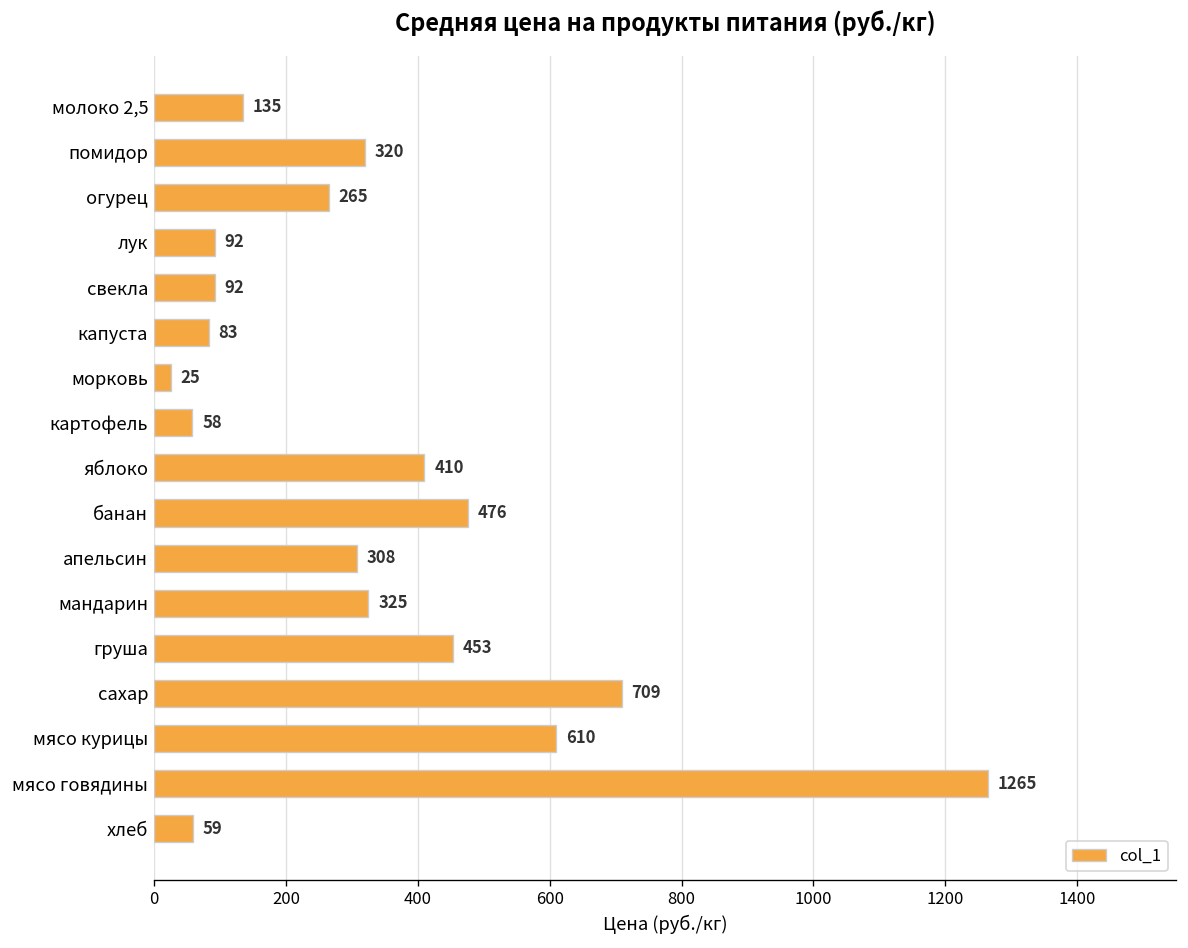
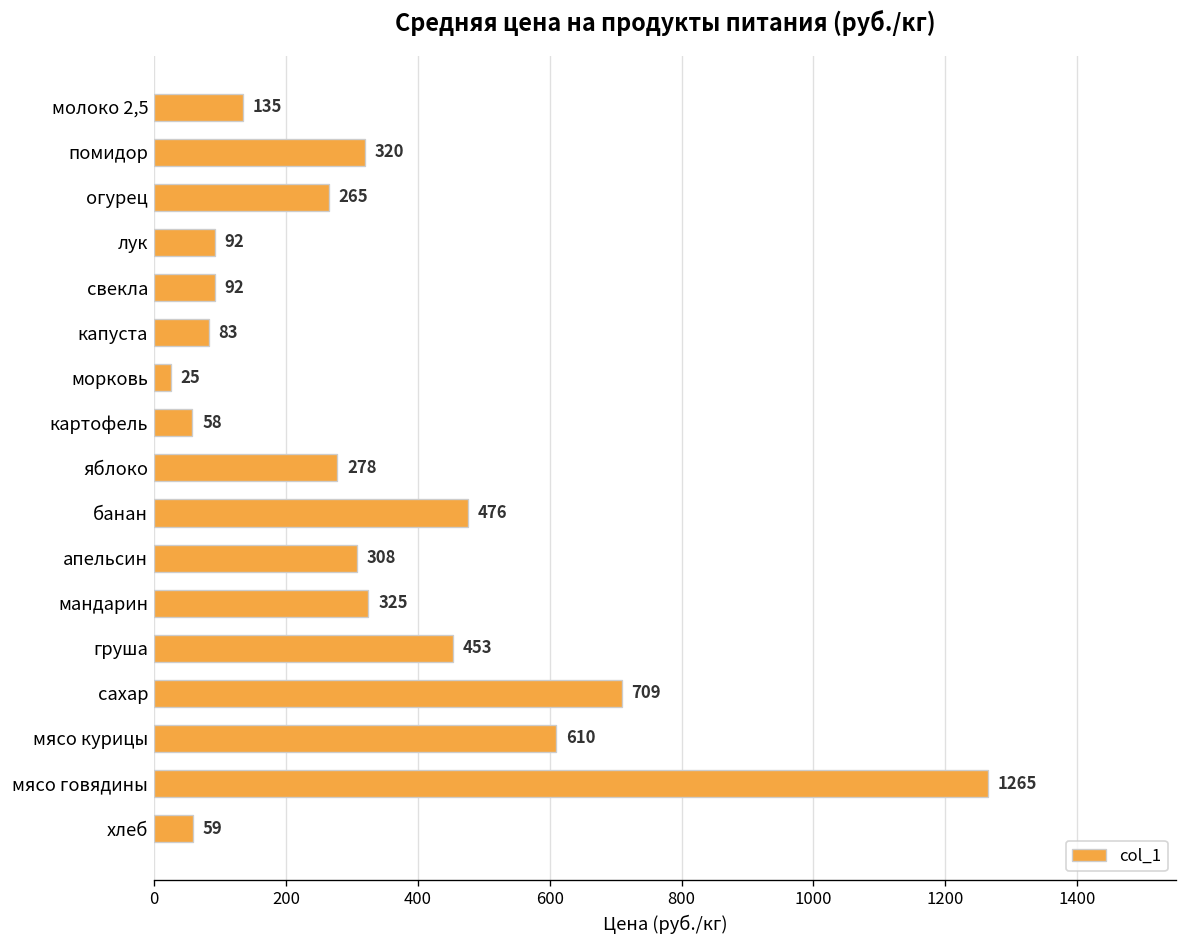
  {
    "молоко 2,5": 135,
    "помидор": 320,
    "огурец": 265,
    "лук": 92,
    "свекла": 92,
    "капуста": 83,
    "морковь": 25,
    "картофель": 58,
-   "яблоко": 410,
+   "яблоко": 278,
    "банан": 476,
    "апельсин": 308,
    "мандарин": 325,
    "груша": 453,
    "сахар": 709,
    "мясо курицы": 610,
    "мясо говядины": 1265,
    "хлеб": 59
  }
